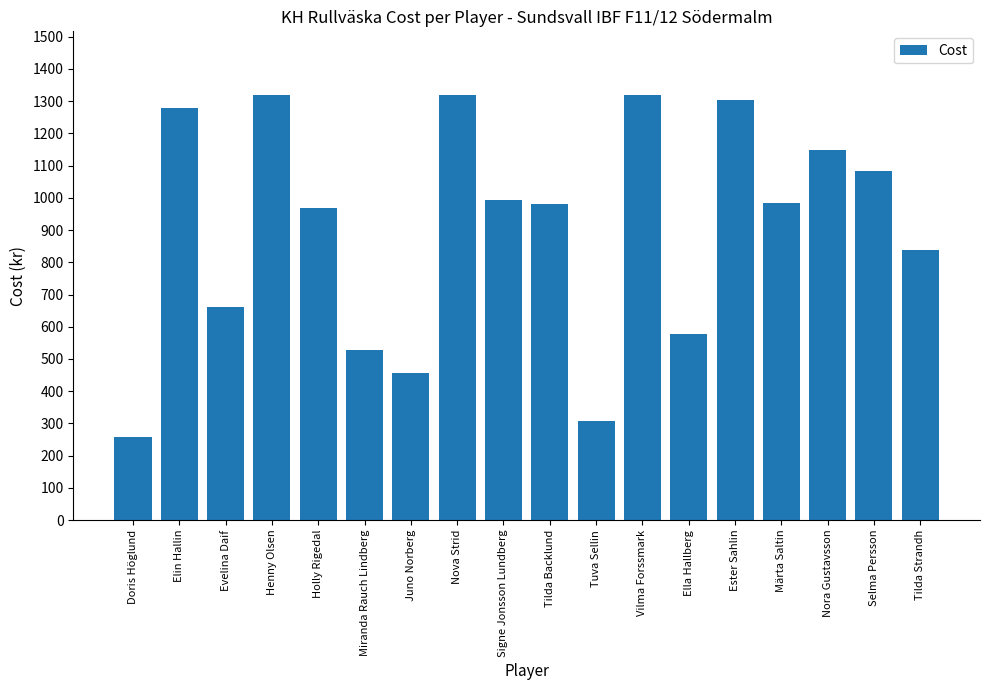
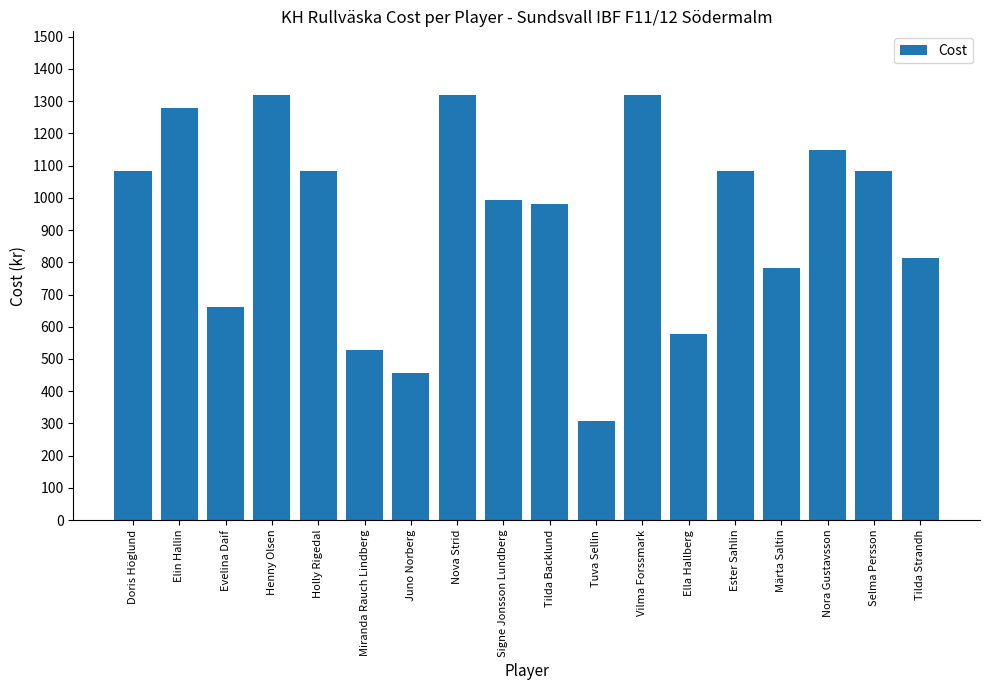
  {
-   "Doris Höglund": 260,
+   "Doris Höglund": 1080,
    "Elin Hallin": 1280,
    "Evelina Daif": 660,
    "Henny Olsen": 1320,
-   "Holly Rigedal": 970,
+   "Holly Rigedal": 1080,
    "Miranda Rauch Lindberg": 530,
    "Juno Norberg": 460,
    "Nova Strid": 1320,
    "Signe Jonsson Lundberg": 990,
    "Tilda Backlund": 980,
    "Tuva Sellin": 310,
    "Vilma Forssmark": 1320,
    "Ella Hallberg": 580,
-   "Ester Sahlin": 1310,
-   "Märta Saltin": 980,
+   "Ester Sahlin": 1080,
+   "Märta Saltin": 780,
    "Nora Gustavsson": 1150,
    "Selma Persson": 1080,
-   "Tilda Strandh": 840
+   "Tilda Strandh": 810
  }
